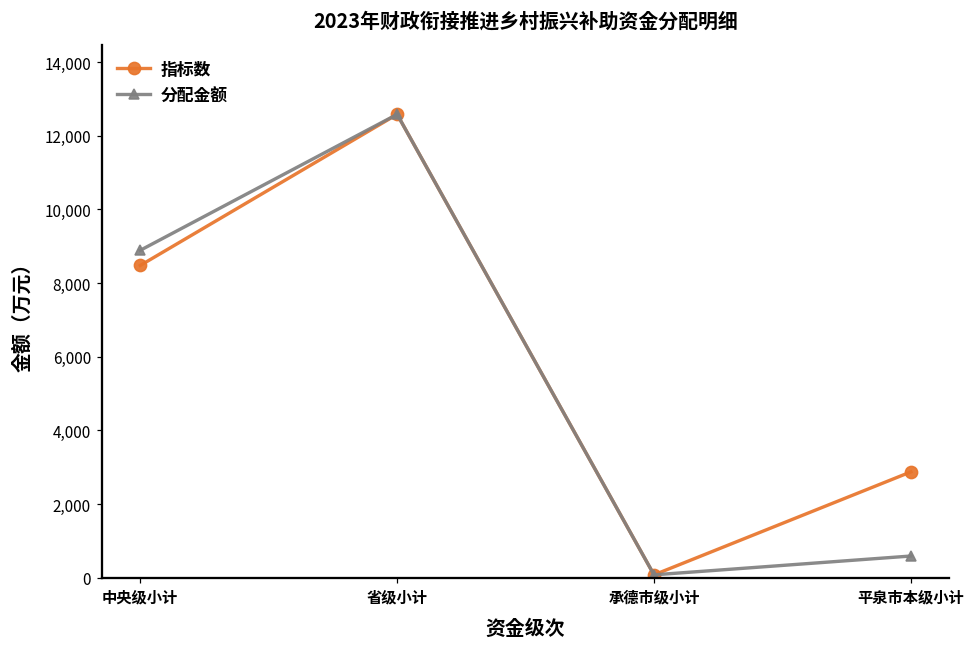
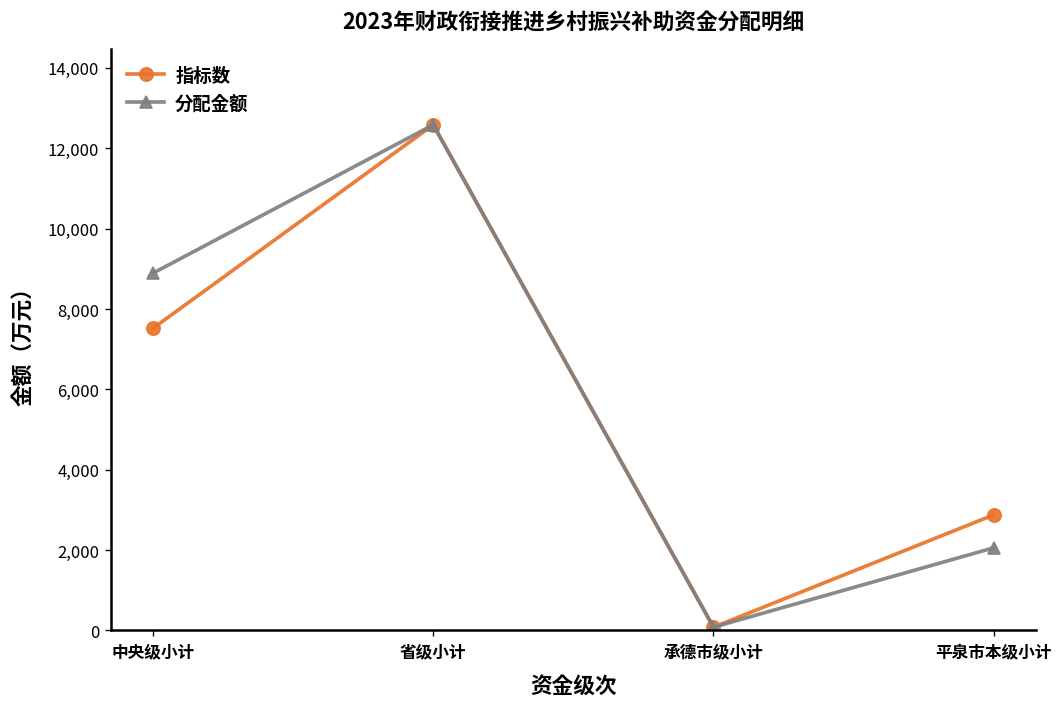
  {
    "指标数": {
-     "中央级小计": "8,500",
+     "中央级小计": "7,500",
      "平泉市本级小计": "2,900"
    },
    "分配金额": {
      "中央级小计": "8,900",
-     "平泉市本级小计": "600"
+     "平泉市本级小计": "2,100"
    }
  }
